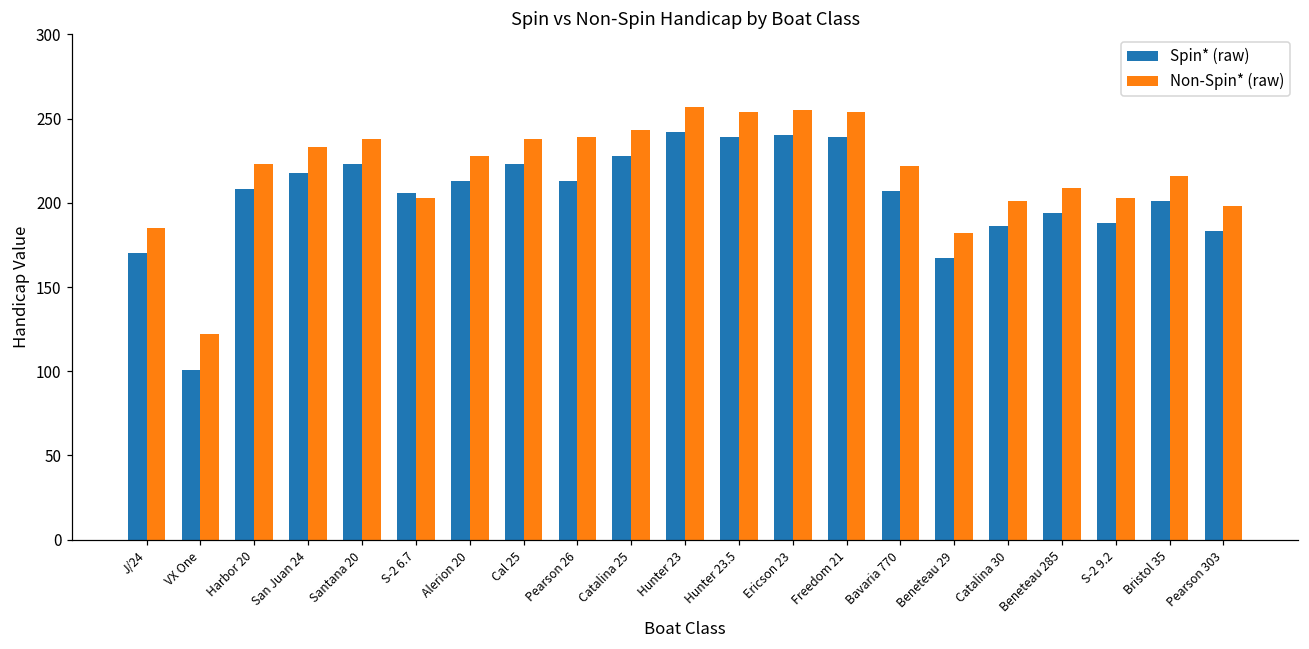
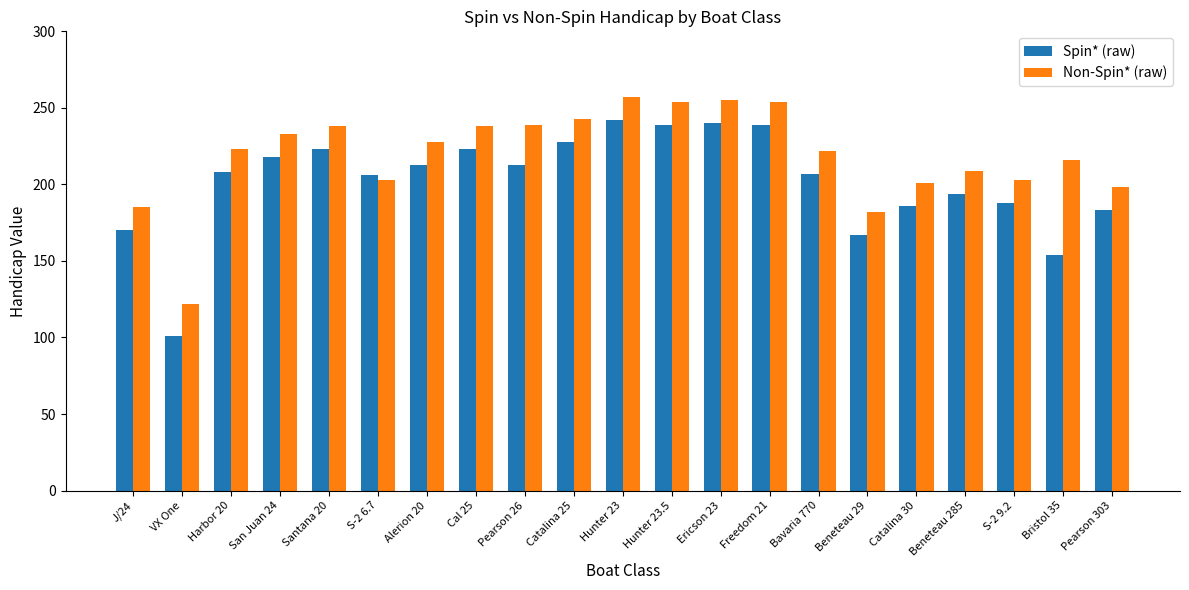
  {
    "Spin* (raw)": {
      "J/24": 170,
      "VX One": 101,
      "Harbor 20": 208,
      "San Juan 24": 218,
      "Santana 20": 223,
      "S-2 6.7": 206,
      "Alerion 20": 213,
      "Cal 25": 223,
      "Pearson 26": 213,
      "Catalina 25": 228,
      "Hunter 23": 242,
      "Hunter 23.5": 239,
      "Ericson 23": 240,
      "Freedom 21": 239,
      "Bavaria 770": 207,
      "Beneteau 29": 167,
      "Catalina 30": 186,
      "Beneteau 285": 194,
      "S-2 9.2": 188,
-     "Bristol 35": 201,
+     "Bristol 35": 154,
      "Pearson 303": 183
    },
    "Non-Spin* (raw)": {
      "J/24": 185,
      "VX One": 122,
      "Harbor 20": 223,
      "San Juan 24": 233,
      "Santana 20": 238,
      "S-2 6.7": 203,
      "Alerion 20": 228,
      "Cal 25": 238,
      "Pearson 26": 239,
      "Catalina 25": 243,
      "Hunter 23": 257,
      "Hunter 23.5": 254,
      "Ericson 23": 255,
      "Freedom 21": 254,
      "Bavaria 770": 222,
      "Beneteau 29": 182,
      "Catalina 30": 201,
      "Beneteau 285": 209,
      "S-2 9.2": 203,
      "Bristol 35": 216,
      "Pearson 303": 198
    }
  }
